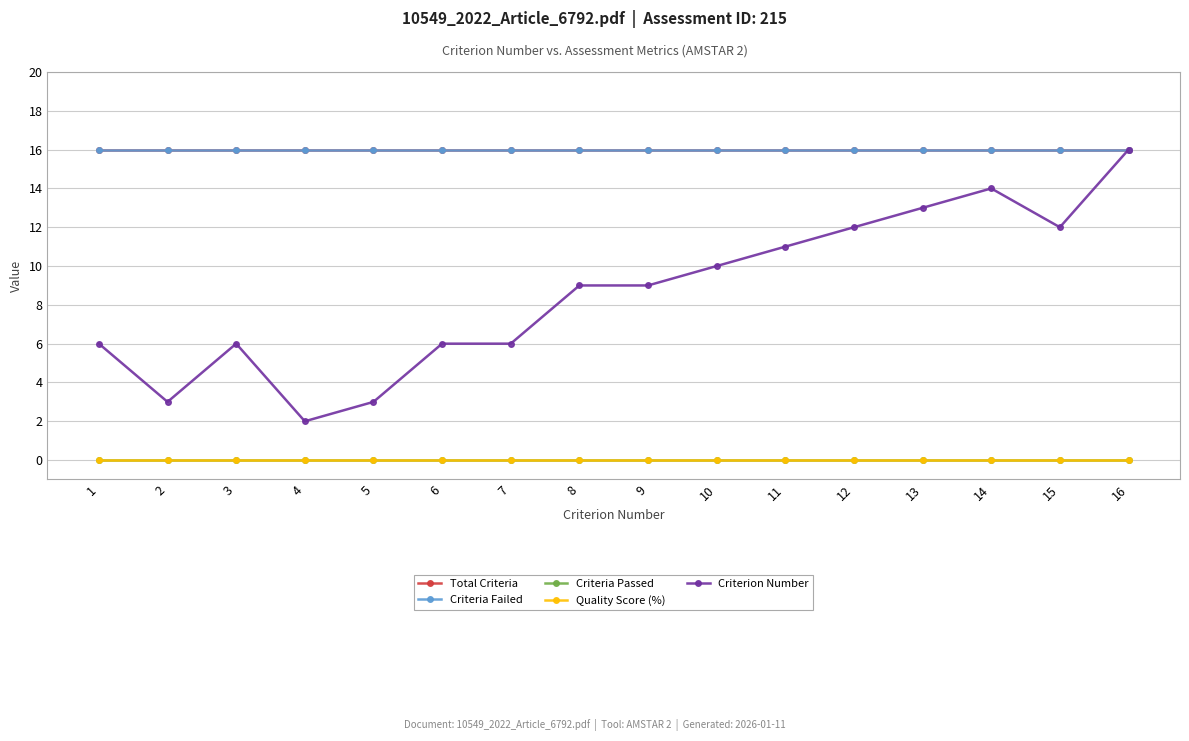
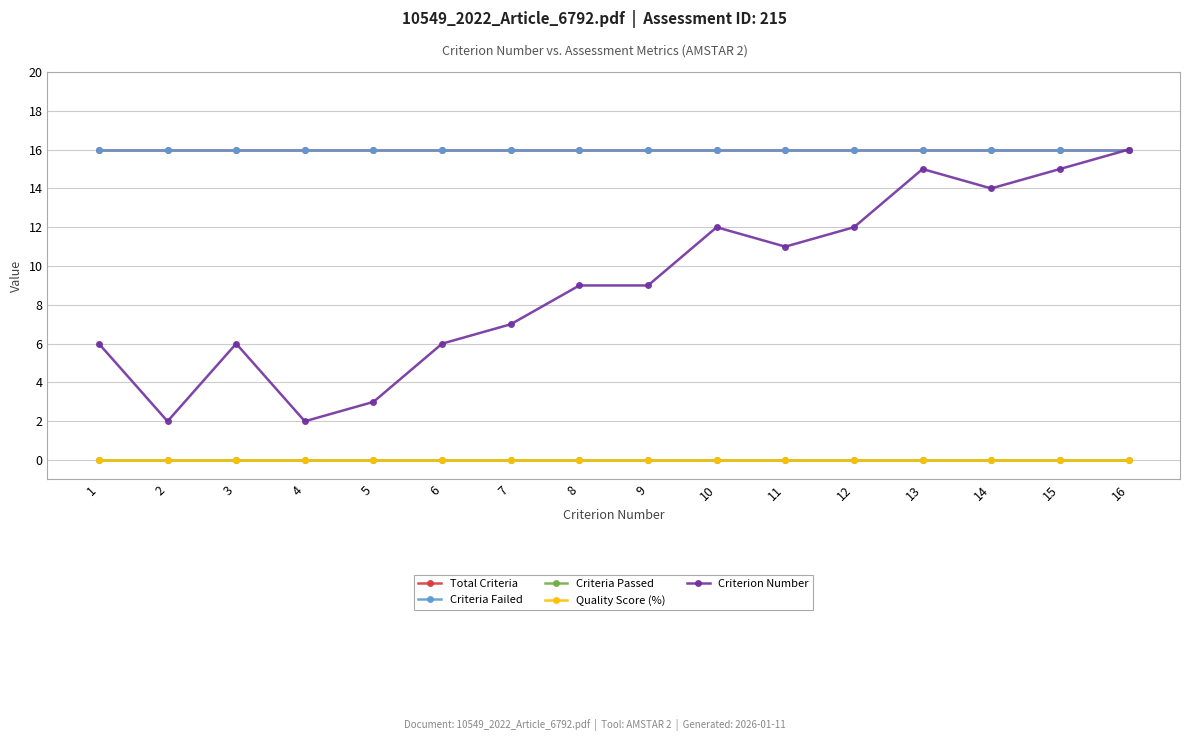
  {
    "Criteria Failed": {
      "1": 16,
      "2": 16,
      "3": 16,
      "4": 16,
      "5": 16,
      "6": 16,
      "7": 16,
      "8": 16,
      "9": 16,
      "10": 16,
      "11": 16,
      "12": 16,
      "13": 16,
      "14": 16,
      "15": 16
    },
    "Quality Score (%)": {
      "1": 0,
      "2": 0,
      "3": 0,
      "4": 0,
      "5": 0,
      "6": 0,
      "7": 0,
      "8": 0,
      "9": 0,
      "10": 0,
      "11": 0,
      "12": 0,
      "13": 0,
      "14": 0,
      "15": 0,
      "16": 0
    },
    "Criterion Number": {
      "1": 6,
-     "2": 3,
+     "2": 2,
      "3": 6,
      "4": 2,
      "5": 3,
      "6": 6,
-     "7": 6,
+     "7": 7,
      "8": 9,
      "9": 9,
-     "10": 10,
+     "10": 12,
      "11": 11,
      "12": 12,
-     "13": 13,
+     "13": 15,
      "14": 14,
-     "15": 12
+     "15": 15
    }
  }
